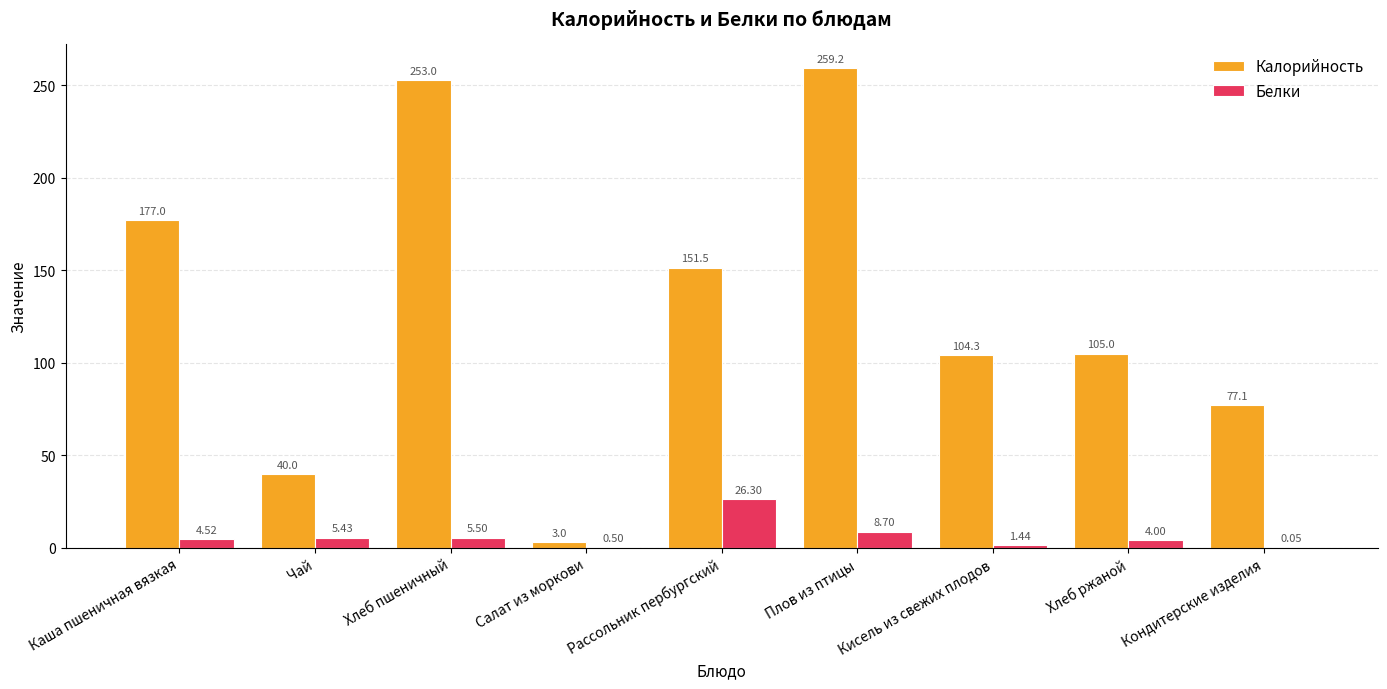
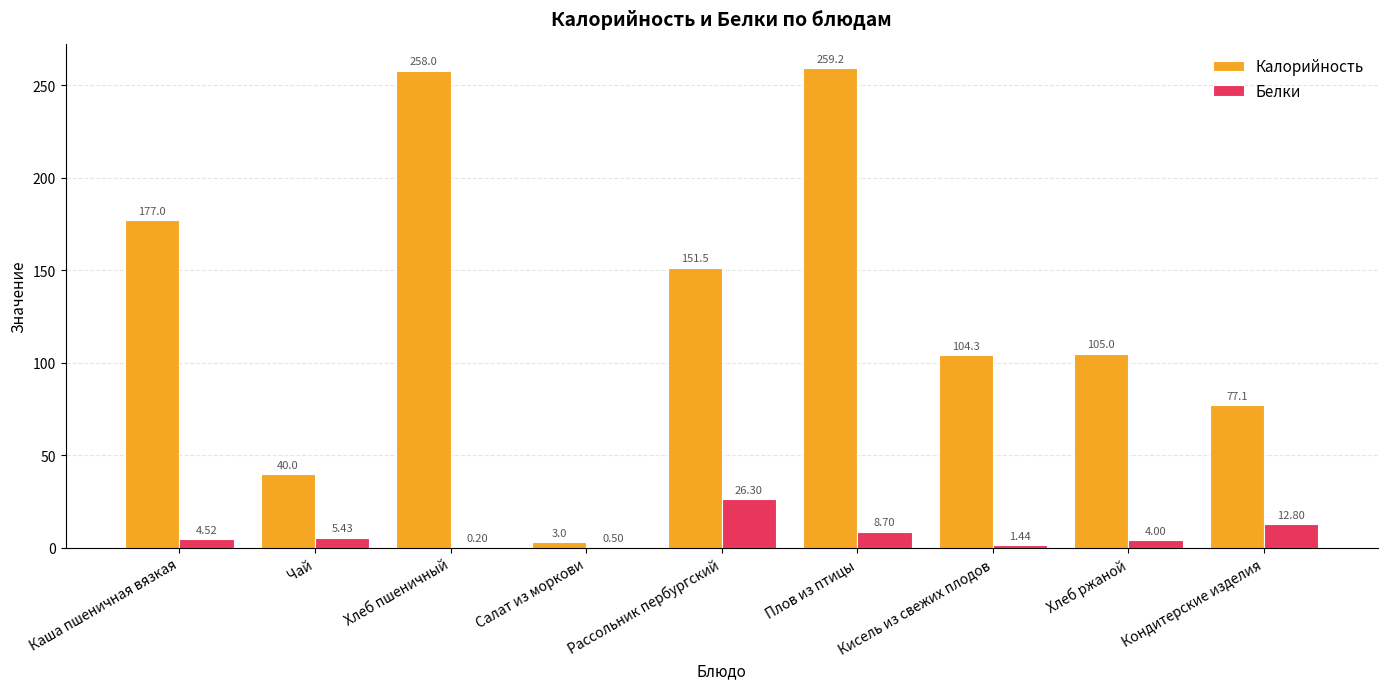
  {
    "Калорийность": {
      "Каша пшеничная вязкая": 177.0,
      "Чай": 40.0,
-     "Хлеб пшеничный": 253.0,
+     "Хлеб пшеничный": 258.0,
      "Салат из моркови": 3.0,
      "Рассольник пербургский": 151.5,
      "Плов из птицы": 259.2,
      "Кисель из свежих плодов": 104.3,
      "Хлеб ржаной": 105.0,
      "Кондитерские изделия": 77.1
    },
    "Белки": {
      "Каша пшеничная вязкая": 4.52,
      "Чай": 5.43,
-     "Хлеб пшеничный": 5.50,
+     "Хлеб пшеничный": 0.20,
      "Салат из моркови": 0.50,
      "Рассольник пербургский": 26.30,
      "Плов из птицы": 8.70,
      "Кисель из свежих плодов": 1.44,
      "Хлеб ржаной": 4.00,
-     "Кондитерские изделия": 0.05
+     "Кондитерские изделия": 12.80
    }
  }
